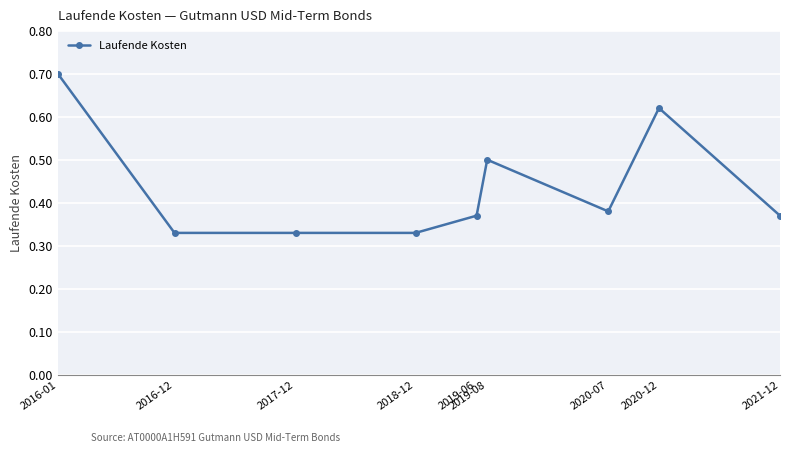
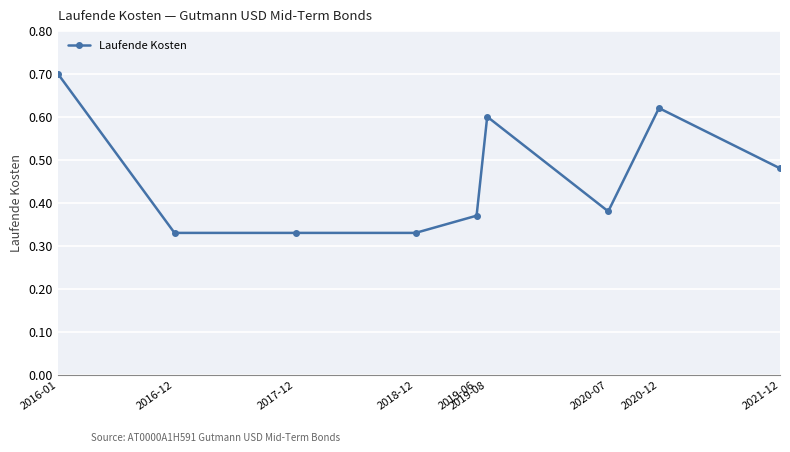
  {
    "2016-01": 0.70,
    "2016-12": 0.33,
    "2017-12": 0.33,
    "2018-12": 0.33,
    "2019-06": 0.37,
-   "2019-08": 0.5,
+   "2019-08": 0.6,
    "2020-07": 0.38,
    "2020-12": 0.62,
-   "2021-12": 0.37
+   "2021-12": 0.48
  }
